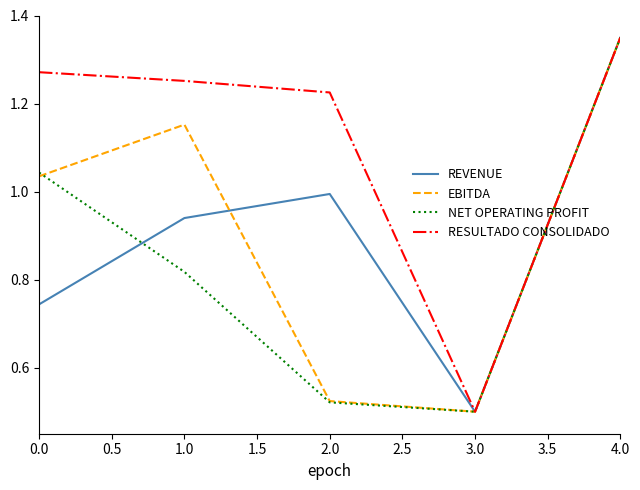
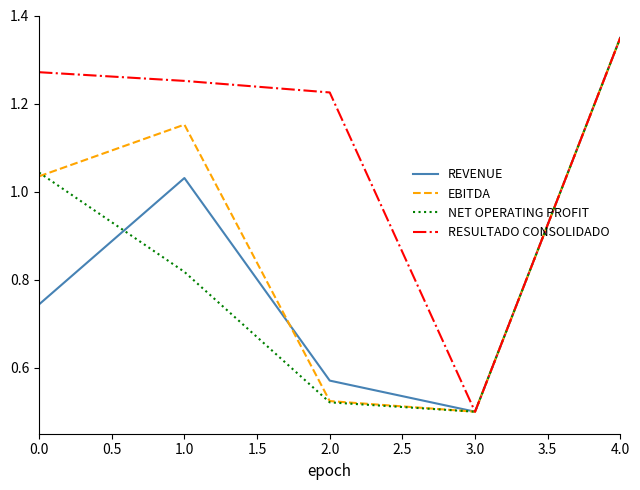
  {
    "REVENUE": {
      "0.0": 0.74,
-     "1.0": 0.94,
-     "2.0": 0.99
+     "1.0": 1.03,
+     "2.0": 0.57
    },
    "EBITDA": {
      "0.0": 1.03,
      "1.0": 1.15
    },
    "NET OPERATING PROFIT": {
      "0.0": 1.04,
      "1.0": 0.82
    },
    "RESULTADO CONSOLIDADO": {
      "0.0": 1.27,
      "1.0": 1.25,
      "2.0": 1.23
    }
  }
